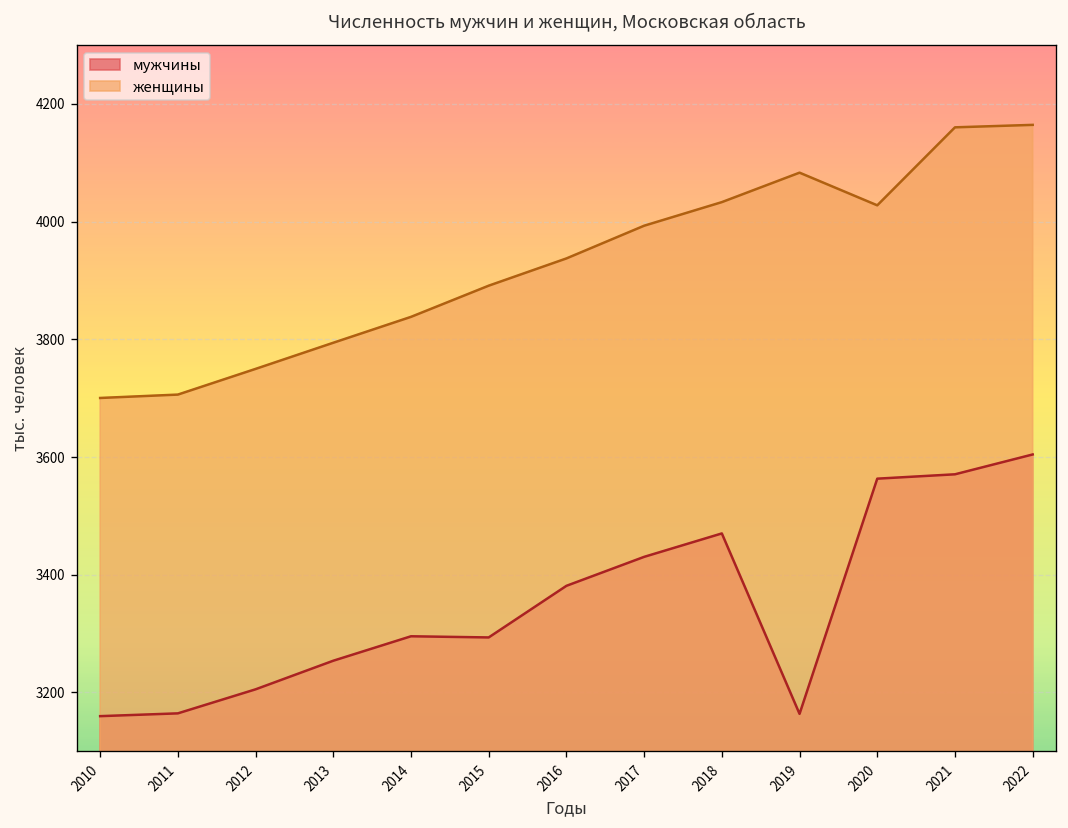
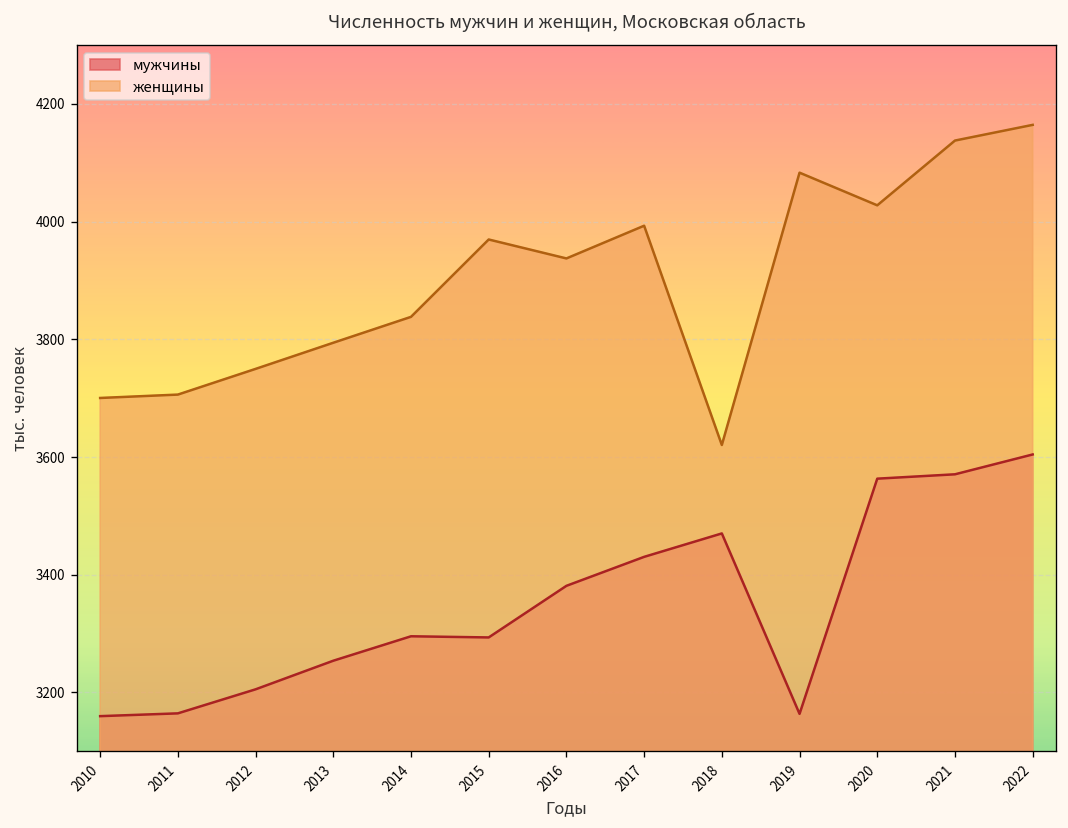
  {
    "мужчины": {
      "2010": 3160,
      "2011": 3160,
      "2012": 3210,
      "2013": 3250,
      "2014": 3300,
      "2015": 3290,
      "2016": 3380,
      "2017": 3430,
      "2018": 3470,
      "2019": 3160,
      "2020": 3560,
      "2021": 3570,
      "2022": 3600
    },
    "женщины": {
      "2010": 3700,
      "2011": 3710,
      "2012": 3750,
      "2013": 3790,
      "2014": 3840,
-     "2015": 3890,
+     "2015": 3970,
      "2016": 3940,
      "2017": 3990,
-     "2018": 4030,
+     "2018": 3620,
      "2019": 4080,
      "2020": 4030,
-     "2021": 4160,
+     "2021": 4140,
      "2022": 4160
    }
  }
